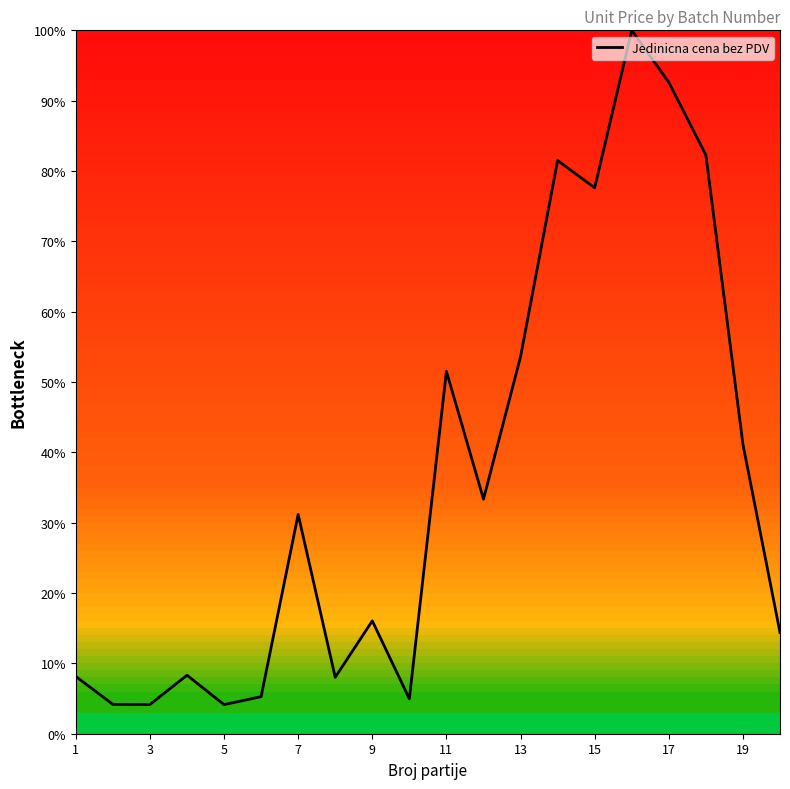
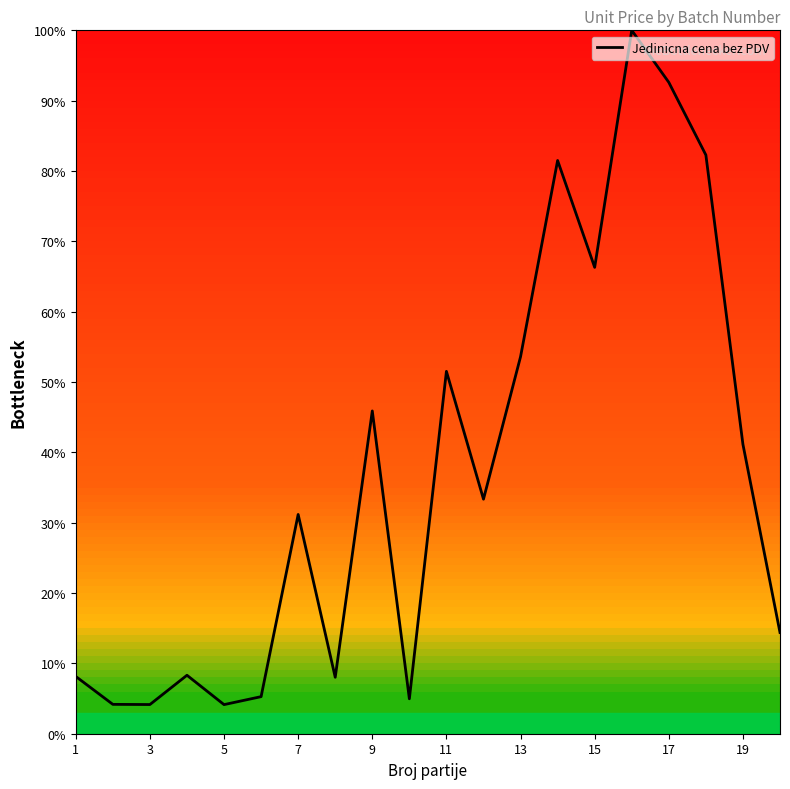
  {
    "Jedinicna cena bez PDV": {
      "3": "4%",
      "5": "4%",
      "7": "31%",
-     "9": "16%",
+     "9": "46%",
      "11": "52%",
      "13": "54%",
-     "15": "78%",
+     "15": "66%",
      "17": "93%",
      "19": "41%"
    }
  }
